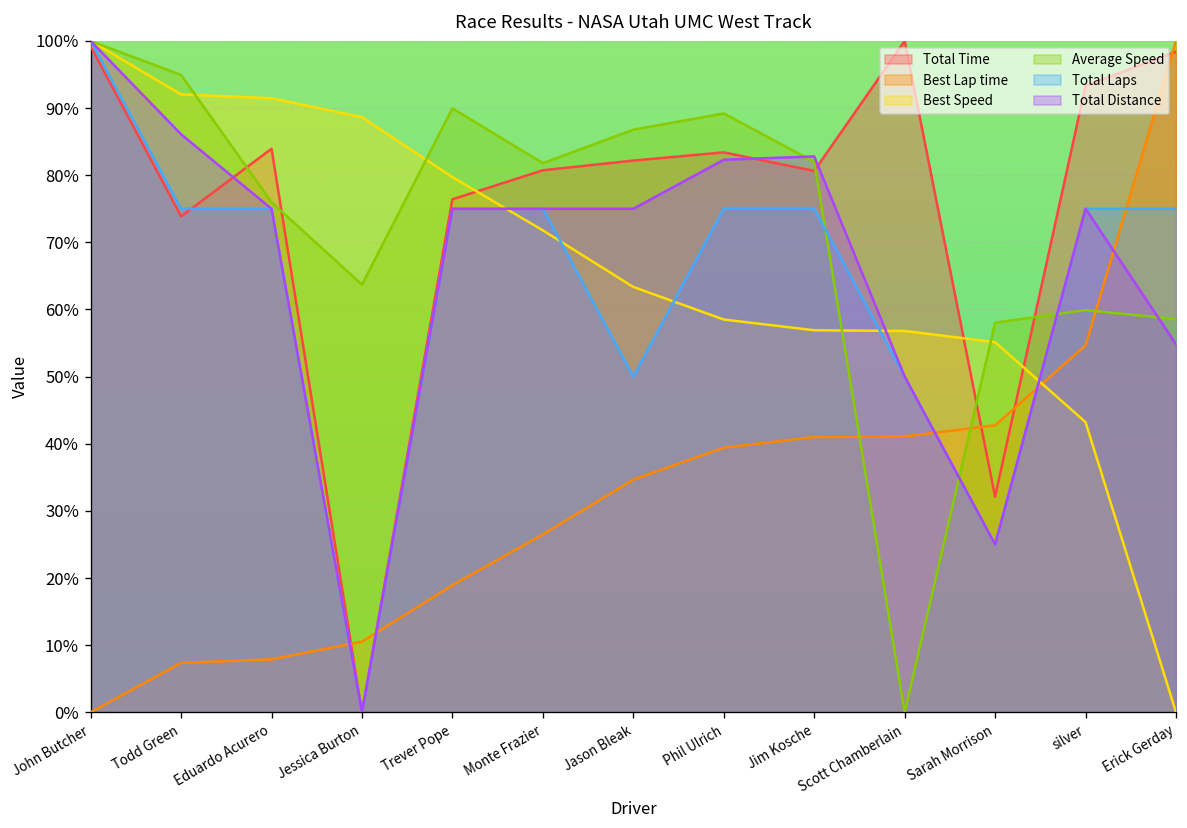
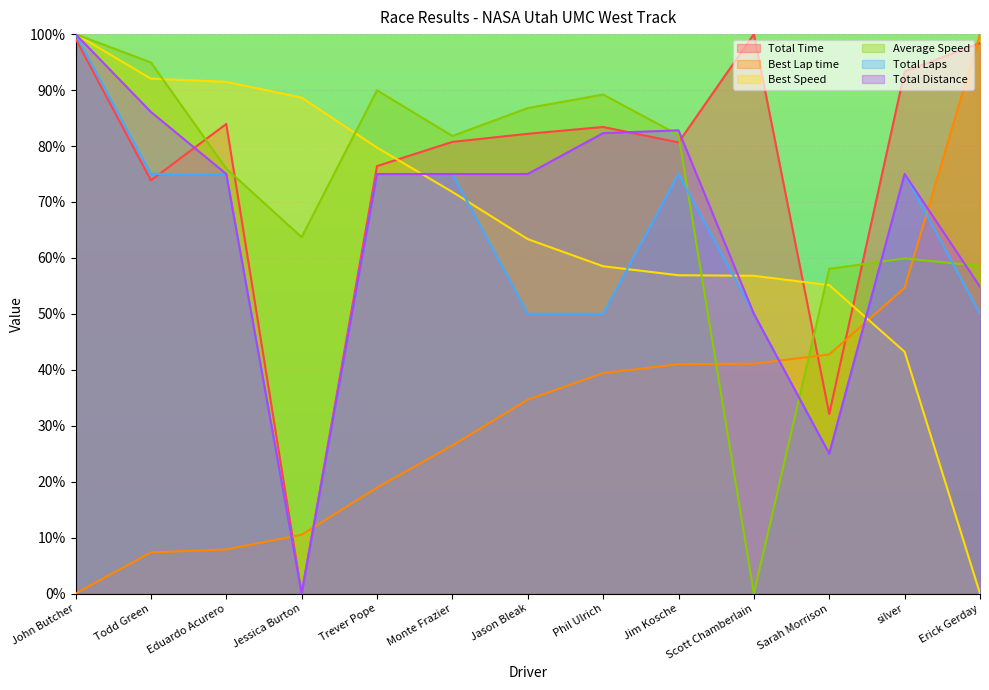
  {
    "Average Speed": {
      "Todd Green": "95%",
      "Eduardo Acurero": "76%",
      "Jessica Burton": "64%",
      "Trever Pope": "90%",
      "Monte Frazier": "82%",
      "Jason Bleak": "87%",
      "Phil Ulrich": "89%",
      "Jim Kosche": "82%",
      "Scott Chamberlain": "0%",
      "Sarah Morrison": "58%",
      "silver": "60%",
      "Erick Gerday": "59%"
    },
    "Total Laps": {
      "Todd Green": "75%",
      "Jason Bleak": "50%",
-     "Phil Ulrich": "75%",
+     "Phil Ulrich": "50%",
      "Jim Kosche": "75%",
-     "Erick Gerday": "75%"
+     "Erick Gerday": "50%"
    },
    "Total Distance": {
      "Todd Green": "86%",
      "Jason Bleak": "75%",
      "Phil Ulrich": "82%",
      "Jim Kosche": "83%",
      "Erick Gerday": "55%"
    }
  }
